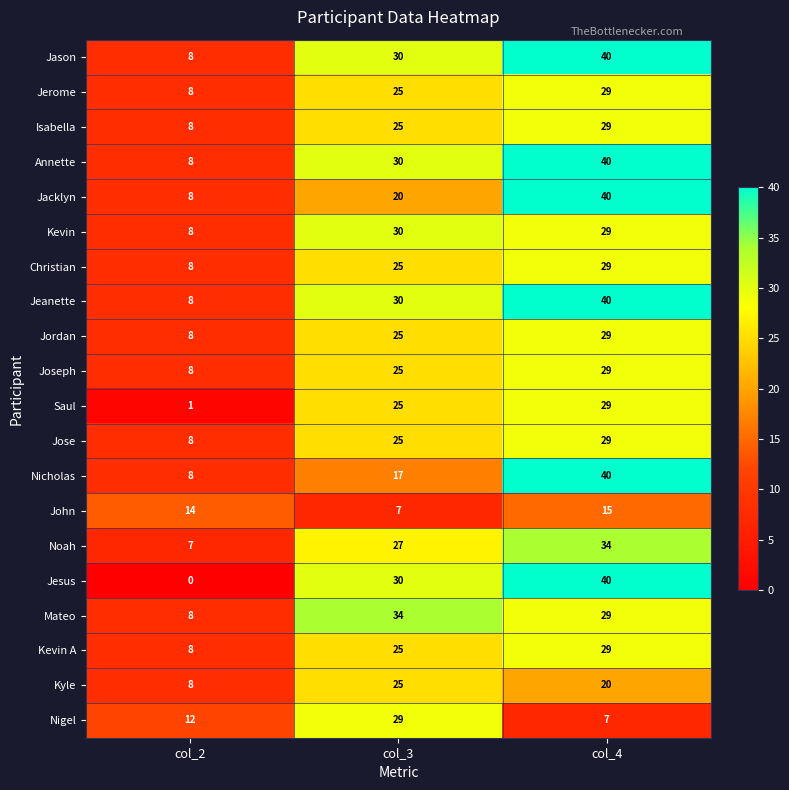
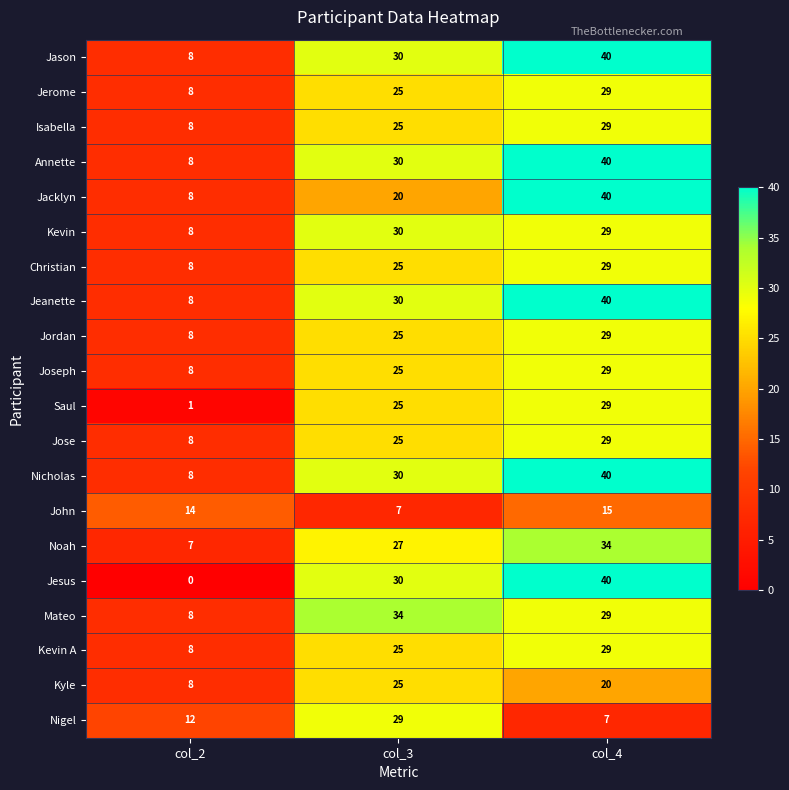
  {
    "Jason": {
      "col_2": 8,
      "col_3": 30,
      "col_4": 40
    },
    "Jerome": {
      "col_2": 8,
      "col_3": 25,
      "col_4": 29
    },
    "Isabella": {
      "col_2": 8,
      "col_3": 25,
      "col_4": 29
    },
    "Annette": {
      "col_2": 8,
      "col_3": 30,
      "col_4": 40
    },
    "Jacklyn": {
      "col_2": 8,
      "col_3": 20,
      "col_4": 40
    },
    "Kevin": {
      "col_2": 8,
      "col_3": 30,
      "col_4": 29
    },
    "Christian": {
      "col_2": 8,
      "col_3": 25,
      "col_4": 29
    },
    "Jeanette": {
      "col_2": 8,
      "col_3": 30,
      "col_4": 40
    },
    "Jordan": {
      "col_2": 8,
      "col_3": 25,
      "col_4": 29
    },
    "Joseph": {
      "col_2": 8,
      "col_3": 25,
      "col_4": 29
    },
    "Saul": {
      "col_2": 1,
      "col_3": 25,
      "col_4": 29
    },
    "Jose": {
      "col_2": 8,
      "col_3": 25,
      "col_4": 29
    },
    "Nicholas": {
      "col_2": 8,
-     "col_3": 17,
+     "col_3": 30,
      "col_4": 40
    },
    "John": {
      "col_2": 14,
      "col_3": 7,
      "col_4": 15
    },
    "Noah": {
      "col_2": 7,
      "col_3": 27,
      "col_4": 34
    },
    "Jesus": {
      "col_2": 0,
      "col_3": 30,
      "col_4": 40
    },
    "Mateo": {
      "col_2": 8,
      "col_3": 34,
      "col_4": 29
    },
    "Kevin A": {
      "col_2": 8,
      "col_3": 25,
      "col_4": 29
    },
    "Kyle": {
      "col_2": 8,
      "col_3": 25,
      "col_4": 20
    },
    "Nigel": {
      "col_2": 12,
      "col_3": 29,
      "col_4": 7
    }
  }
